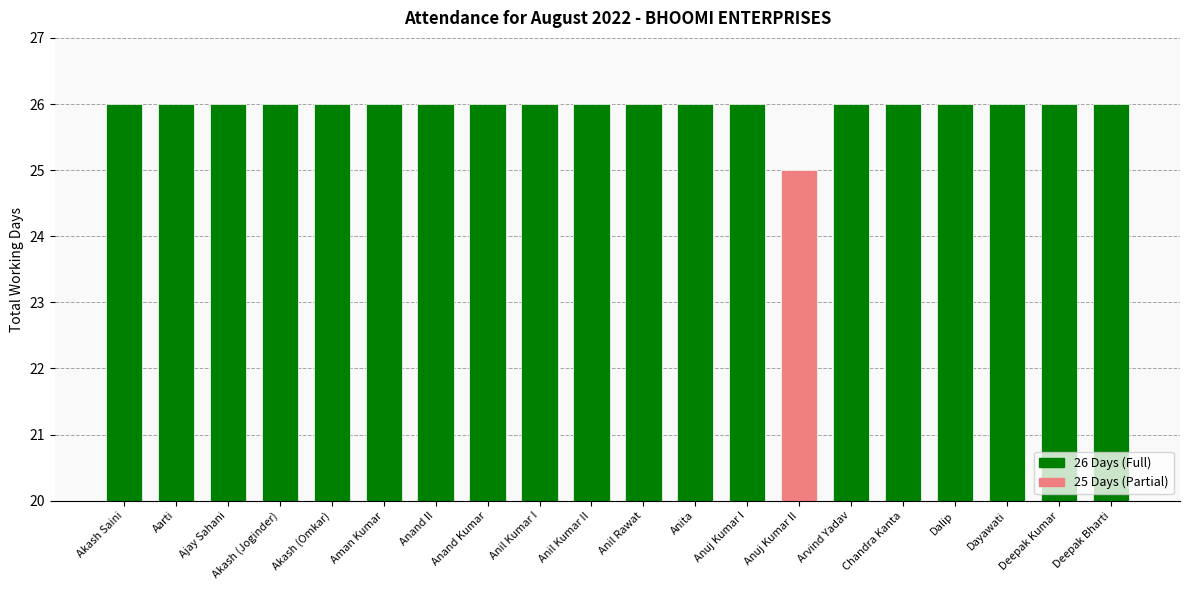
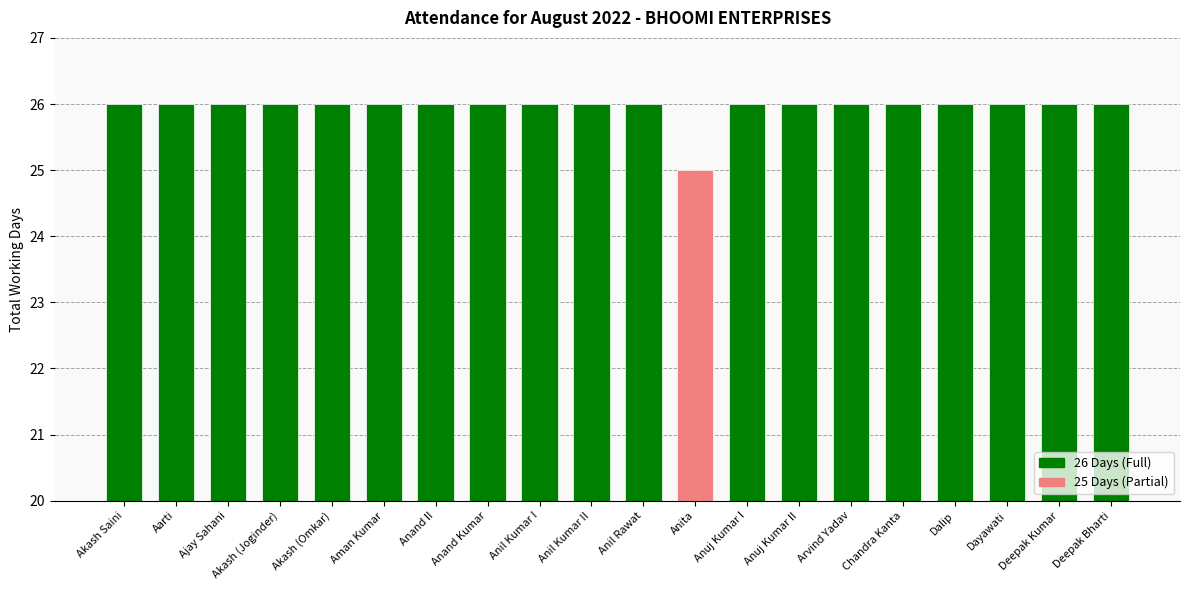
  {
    "Akash Saini": 26,
    "Aarti": 26,
    "Ajay Sahani": 26,
    "Akash (Joginder)": 26,
    "Akash (Omkar)": 26,
    "Aman Kumar": 26,
    "Anand II": 26,
    "Anand Kumar": 26,
    "Anil Kumar I": 26,
    "Anil Kumar II": 26,
    "Anil Rawat": 26,
-   "Anita": 26,
+   "Anita": 25,
    "Anuj Kumar I": 26,
-   "Anuj Kumar II": 25,
+   "Anuj Kumar II": 26,
    "Arvind Yadav": 26,
    "Chandra Kanta": 26,
    "Dalip": 26,
    "Dayawati": 26,
    "Deepak Kumar": 26,
    "Deepak Bharti": 26
  }
